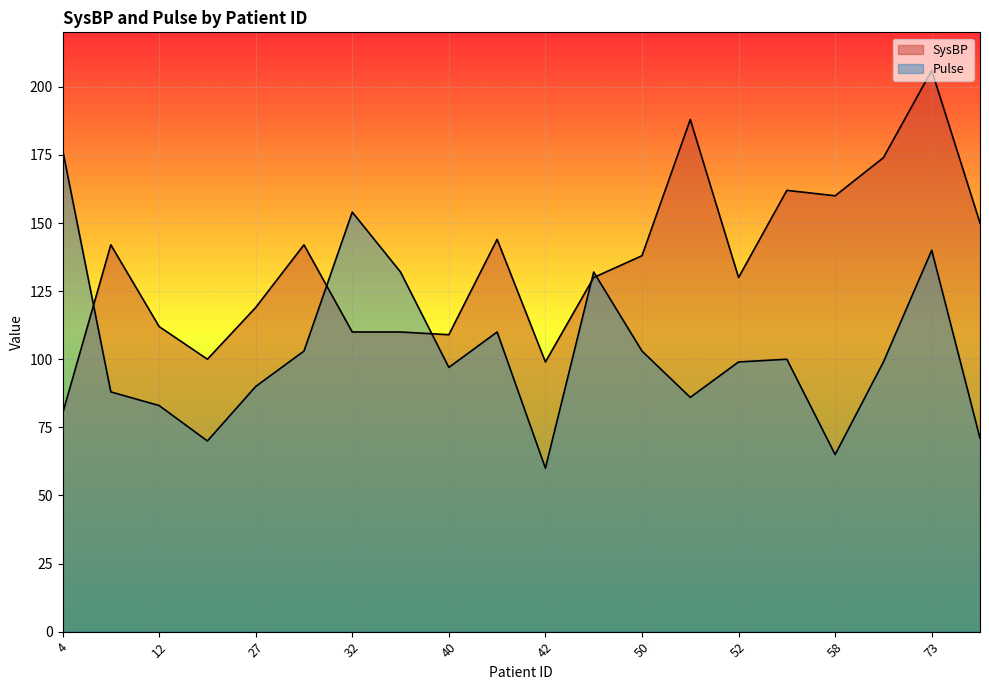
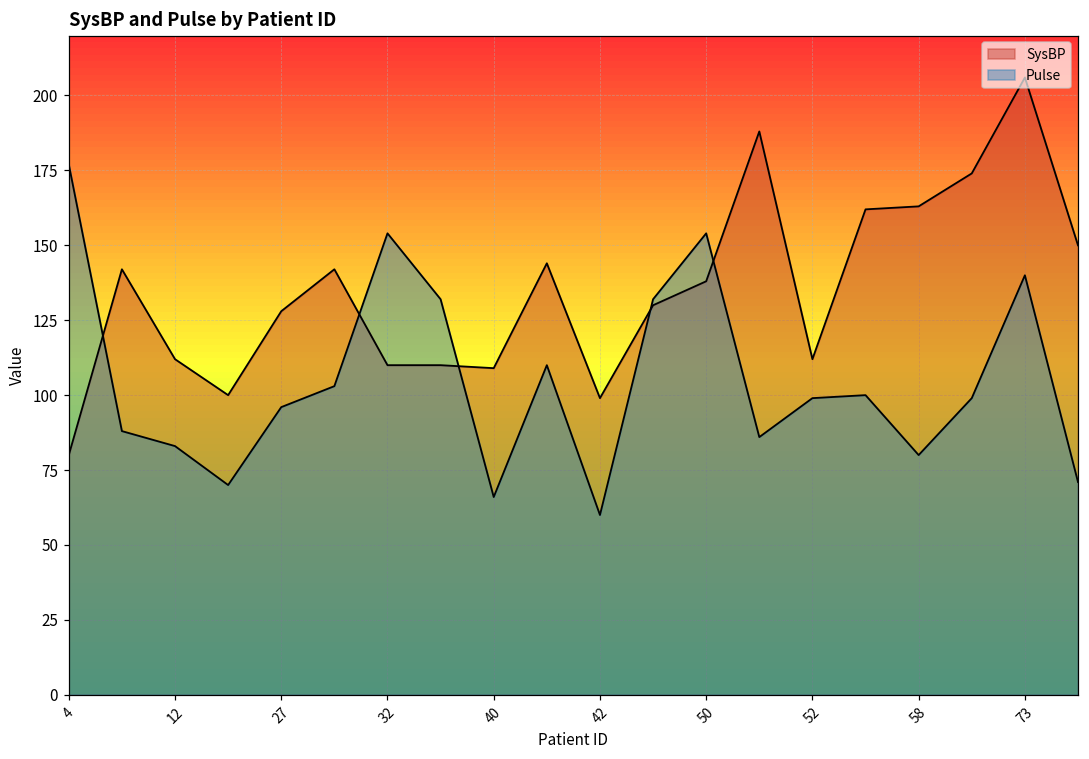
  {
    "SysBP": {
      "4": 80,
      "12": 112,
-     "27": 119,
+     "27": 128,
      "32": 110,
      "40": 109,
      "42": 99,
      "50": 138,
-     "52": 130,
-     "58": 160
+     "52": 112,
+     "58": 163
    },
    "Pulse": {
      "4": 177,
      "12": 83,
-     "27": 90,
+     "27": 96,
      "32": 154,
-     "40": 97,
+     "40": 66,
      "42": 60,
-     "50": 103,
+     "50": 154,
      "52": 99,
-     "58": 65,
+     "58": 80,
      "73": 140
    }
  }
